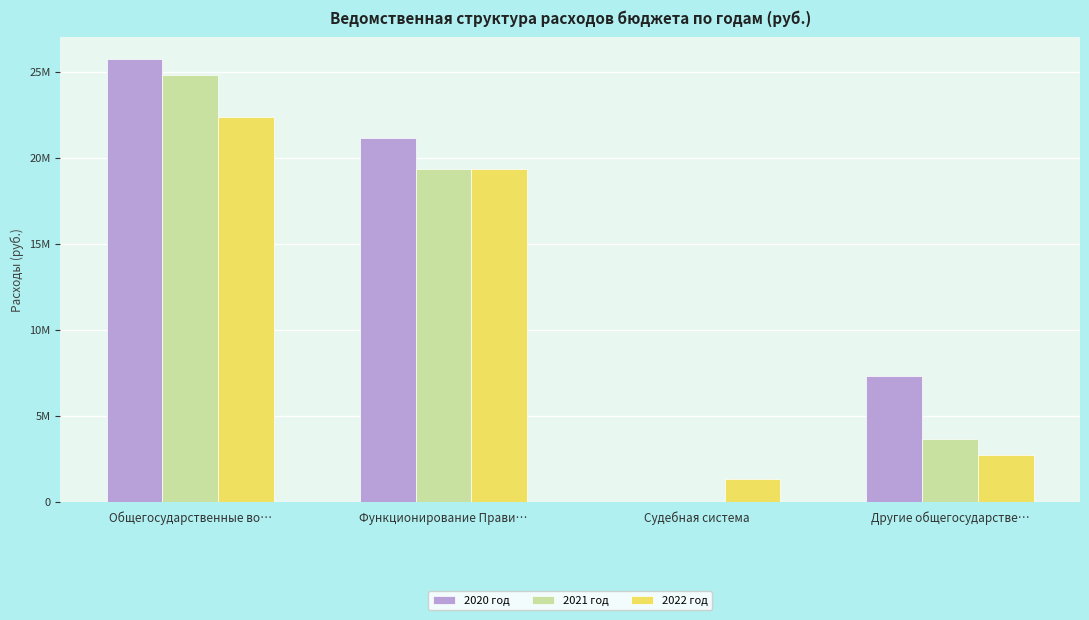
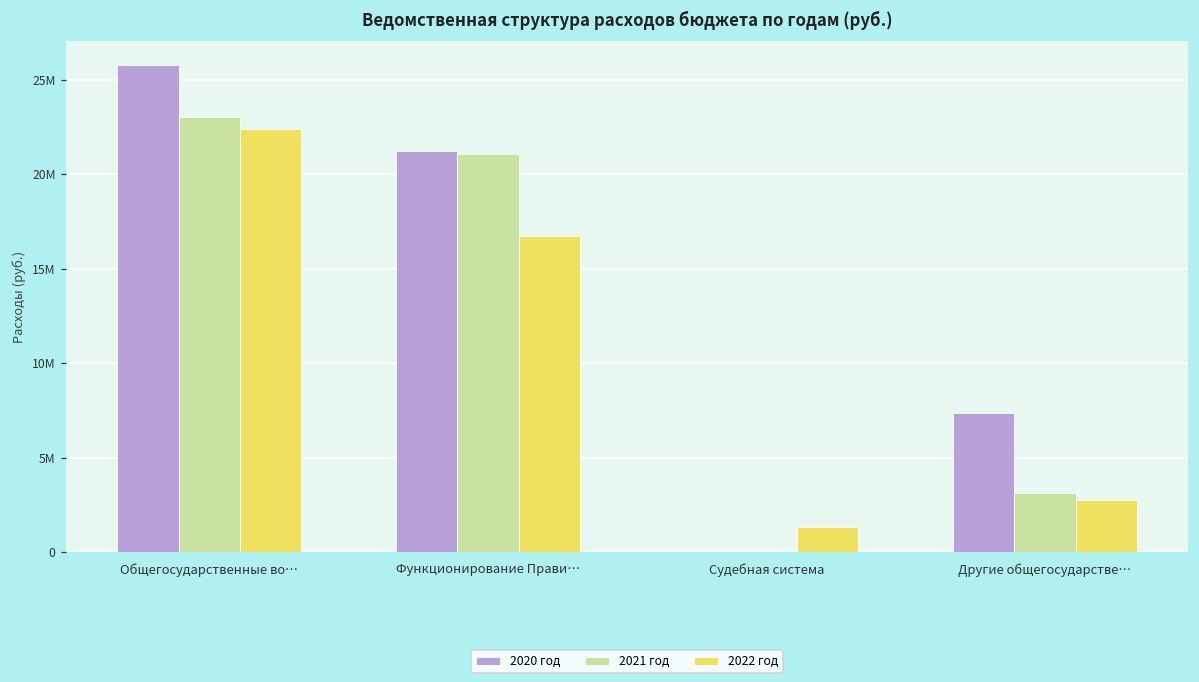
  {
    "2020 год": {
      "Общегосударственные во…": 25800000,
      "Функционирование Прави…": 21200000,
      "Другие общегосударстве…": 7300000
    },
    "2021 год": {
-     "Общегосударственные во…": 24800000,
-     "Функционирование Прави…": 19400000,
-     "Другие общегосударстве…": 3700000
+     "Общегосударственные во…": 23000000,
+     "Функционирование Прави…": 21100000,
+     "Другие общегосударстве…": 3100000
    },
    "2022 год": {
      "Общегосударственные во…": 22400000,
-     "Функционирование Прави…": 19400000,
+     "Функционирование Прави…": 16700000,
      "Судебная система": 1300000,
      "Другие общегосударстве…": 2700000
    }
  }
